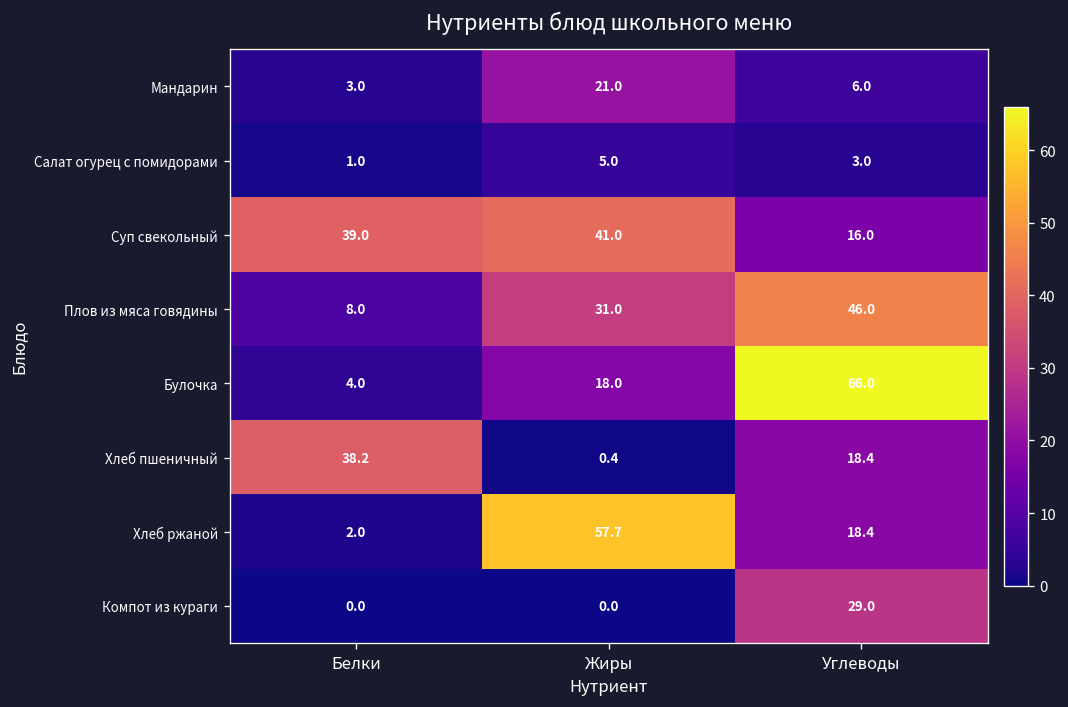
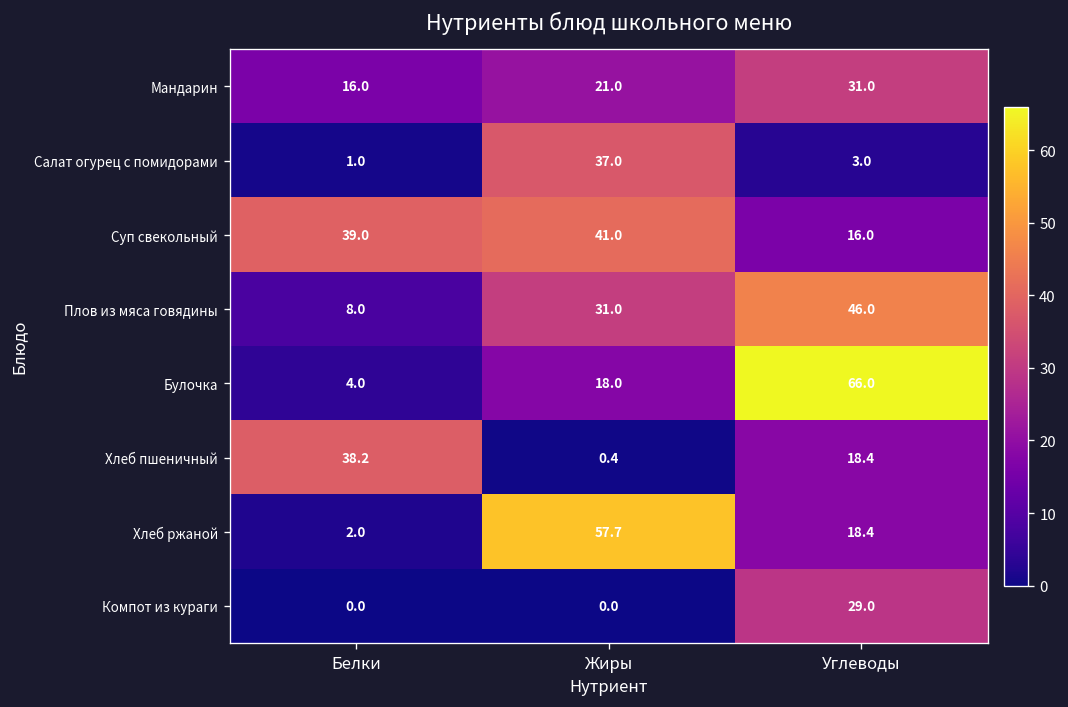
  {
    "Мандарин": {
-     "Белки": 3.0,
+     "Белки": 16.0,
      "Жиры": 21.0,
-     "Углеводы": 6.0
+     "Углеводы": 31.0
    },
    "Салат огурец с помидорами": {
      "Белки": 1.0,
-     "Жиры": 5.0,
+     "Жиры": 37.0,
      "Углеводы": 3.0
    },
    "Суп свекольный": {
      "Белки": 39.0,
      "Жиры": 41.0,
      "Углеводы": 16.0
    },
    "Плов из мяса говядины": {
      "Белки": 8.0,
      "Жиры": 31.0,
      "Углеводы": 46.0
    },
    "Булочка": {
      "Белки": 4.0,
      "Жиры": 18.0,
      "Углеводы": 66.0
    },
    "Хлеб пшеничный": {
      "Белки": 38.2,
      "Жиры": 0.4,
      "Углеводы": 18.4
    },
    "Хлеб ржаной": {
      "Белки": 2.0,
      "Жиры": 57.7,
      "Углеводы": 18.4
    },
    "Компот из кураги": {
      "Белки": 0.0,
      "Жиры": 0.0,
      "Углеводы": 29.0
    }
  }
